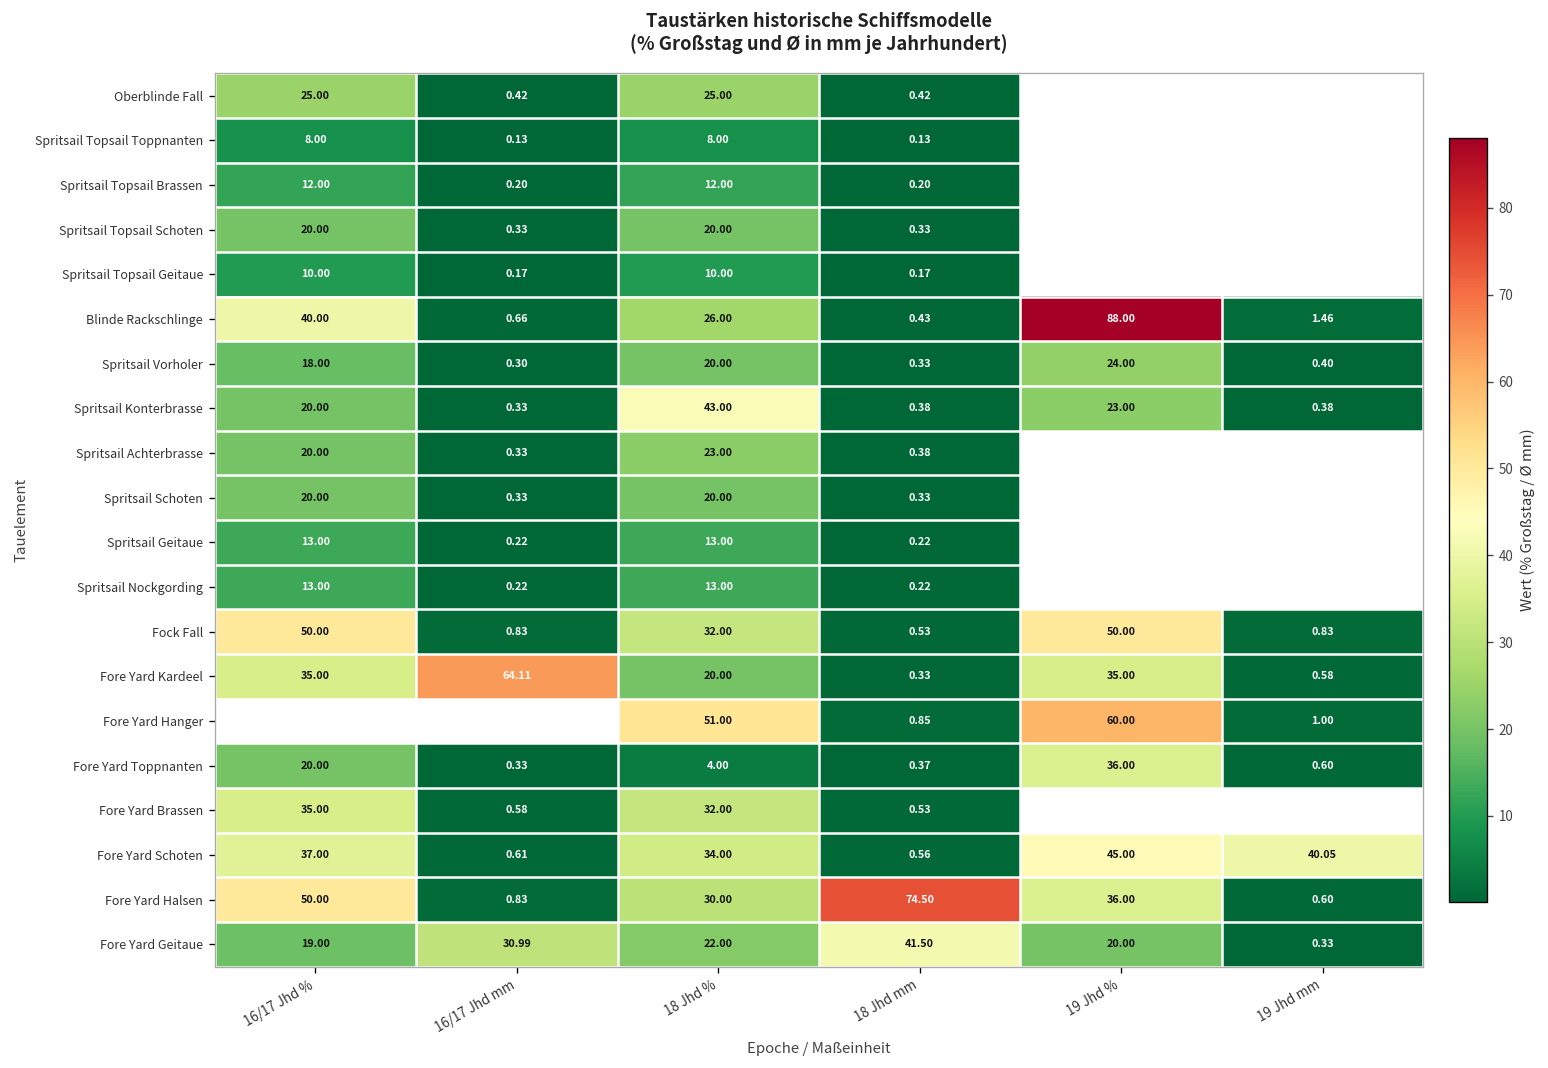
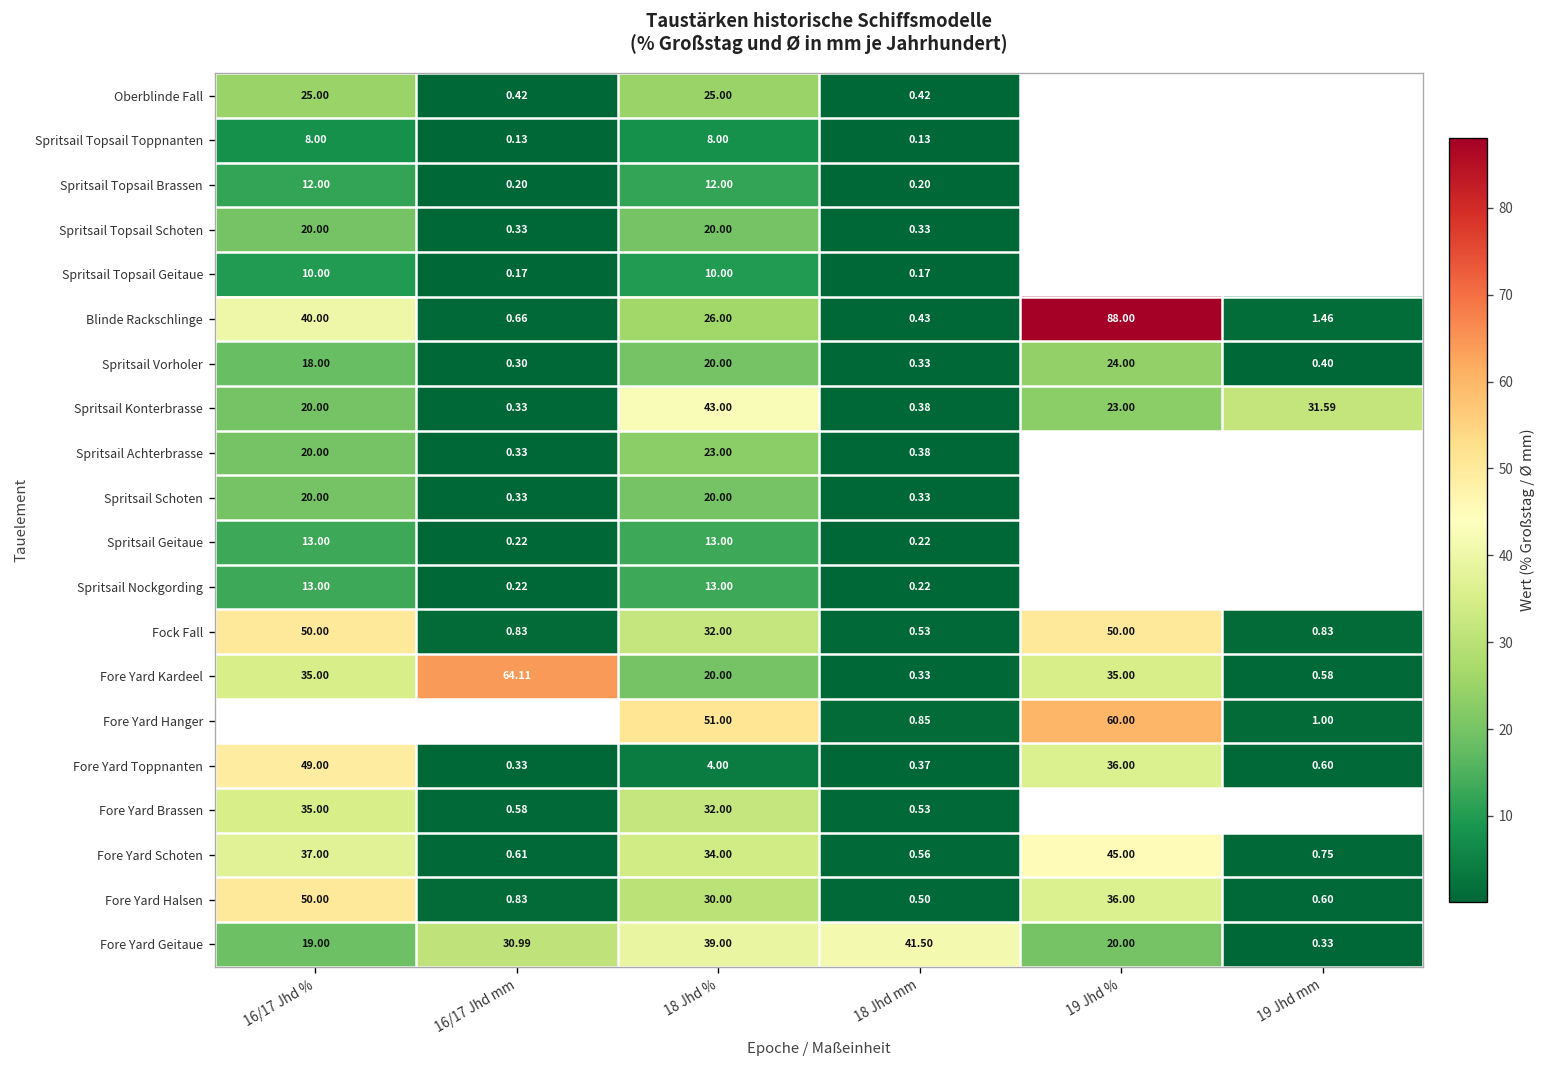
  {
    "Oberblinde Fall": {
      "16/17 Jhd %": 25.00,
      "16/17 Jhd mm": 0.42,
      "18 Jhd %": 25.00,
      "18 Jhd mm": 0.42
    },
    "Spritsail Topsail Toppnanten": {
      "16/17 Jhd %": 8.00,
      "16/17 Jhd mm": 0.13,
      "18 Jhd %": 8.00,
      "18 Jhd mm": 0.13
    },
    "Spritsail Topsail Brassen": {
      "16/17 Jhd %": 12.00,
      "16/17 Jhd mm": 0.20,
      "18 Jhd %": 12.00,
      "18 Jhd mm": 0.20
    },
    "Spritsail Topsail Schoten": {
      "16/17 Jhd %": 20.00,
      "16/17 Jhd mm": 0.33,
      "18 Jhd %": 20.00,
      "18 Jhd mm": 0.33
    },
    "Spritsail Topsail Geitaue": {
      "16/17 Jhd %": 10.00,
      "16/17 Jhd mm": 0.17,
      "18 Jhd %": 10.00,
      "18 Jhd mm": 0.17
    },
    "Blinde Rackschlinge": {
      "16/17 Jhd %": 40.00,
      "16/17 Jhd mm": 0.66,
      "18 Jhd %": 26.00,
      "18 Jhd mm": 0.43,
      "19 Jhd %": 88.00,
      "19 Jhd mm": 1.46
    },
    "Spritsail Vorholer": {
      "16/17 Jhd %": 18.00,
      "16/17 Jhd mm": 0.30,
      "18 Jhd %": 20.00,
      "18 Jhd mm": 0.33,
      "19 Jhd %": 24.00,
      "19 Jhd mm": 0.40
    },
    "Spritsail Konterbrasse": {
      "16/17 Jhd %": 20.00,
      "16/17 Jhd mm": 0.33,
      "18 Jhd %": 43.00,
      "18 Jhd mm": 0.38,
      "19 Jhd %": 23.00,
-     "19 Jhd mm": 0.38
+     "19 Jhd mm": 31.59
    },
    "Spritsail Achterbrasse": {
      "16/17 Jhd %": 20.00,
      "16/17 Jhd mm": 0.33,
      "18 Jhd %": 23.00,
      "18 Jhd mm": 0.38
    },
    "Spritsail Schoten": {
      "16/17 Jhd %": 20.00,
      "16/17 Jhd mm": 0.33,
      "18 Jhd %": 20.00,
      "18 Jhd mm": 0.33
    },
    "Spritsail Geitaue": {
      "16/17 Jhd %": 13.00,
      "16/17 Jhd mm": 0.22,
      "18 Jhd %": 13.00,
      "18 Jhd mm": 0.22
    },
    "Spritsail Nockgording": {
      "16/17 Jhd %": 13.00,
      "16/17 Jhd mm": 0.22,
      "18 Jhd %": 13.00,
      "18 Jhd mm": 0.22
    },
    "Fock Fall": {
      "16/17 Jhd %": 50.00,
      "16/17 Jhd mm": 0.83,
      "18 Jhd %": 32.00,
      "18 Jhd mm": 0.53,
      "19 Jhd %": 50.00,
      "19 Jhd mm": 0.83
    },
    "Fore Yard Kardeel": {
      "16/17 Jhd %": 35.00,
      "16/17 Jhd mm": 64.11,
      "18 Jhd %": 20.00,
      "18 Jhd mm": 0.33,
      "19 Jhd %": 35.00,
      "19 Jhd mm": 0.58
    },
    "Fore Yard Hanger": {
      "18 Jhd %": 51.00,
      "18 Jhd mm": 0.85,
      "19 Jhd %": 60.00,
      "19 Jhd mm": 1.00
    },
    "Fore Yard Toppnanten": {
-     "16/17 Jhd %": 20.00,
+     "16/17 Jhd %": 49.00,
      "16/17 Jhd mm": 0.33,
      "18 Jhd %": 4.00,
      "18 Jhd mm": 0.37,
      "19 Jhd %": 36.00,
      "19 Jhd mm": 0.60
    },
    "Fore Yard Brassen": {
      "16/17 Jhd %": 35.00,
      "16/17 Jhd mm": 0.58,
      "18 Jhd %": 32.00,
      "18 Jhd mm": 0.53
    },
    "Fore Yard Schoten": {
      "16/17 Jhd %": 37.00,
      "16/17 Jhd mm": 0.61,
      "18 Jhd %": 34.00,
      "18 Jhd mm": 0.56,
      "19 Jhd %": 45.00,
-     "19 Jhd mm": 40.05
+     "19 Jhd mm": 0.75
    },
    "Fore Yard Halsen": {
      "16/17 Jhd %": 50.00,
      "16/17 Jhd mm": 0.83,
      "18 Jhd %": 30.00,
-     "18 Jhd mm": 74.50,
+     "18 Jhd mm": 0.50,
      "19 Jhd %": 36.00,
      "19 Jhd mm": 0.60
    },
    "Fore Yard Geitaue": {
      "16/17 Jhd %": 19.00,
      "16/17 Jhd mm": 30.99,
-     "18 Jhd %": 22.00,
+     "18 Jhd %": 39.00,
      "18 Jhd mm": 41.50,
      "19 Jhd %": 20.00,
      "19 Jhd mm": 0.33
    }
  }
